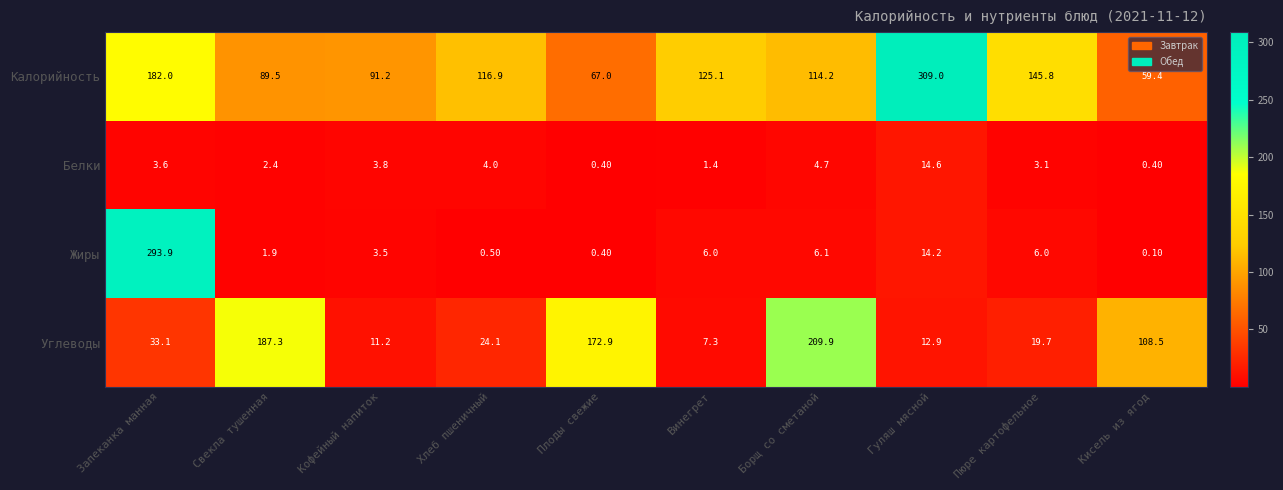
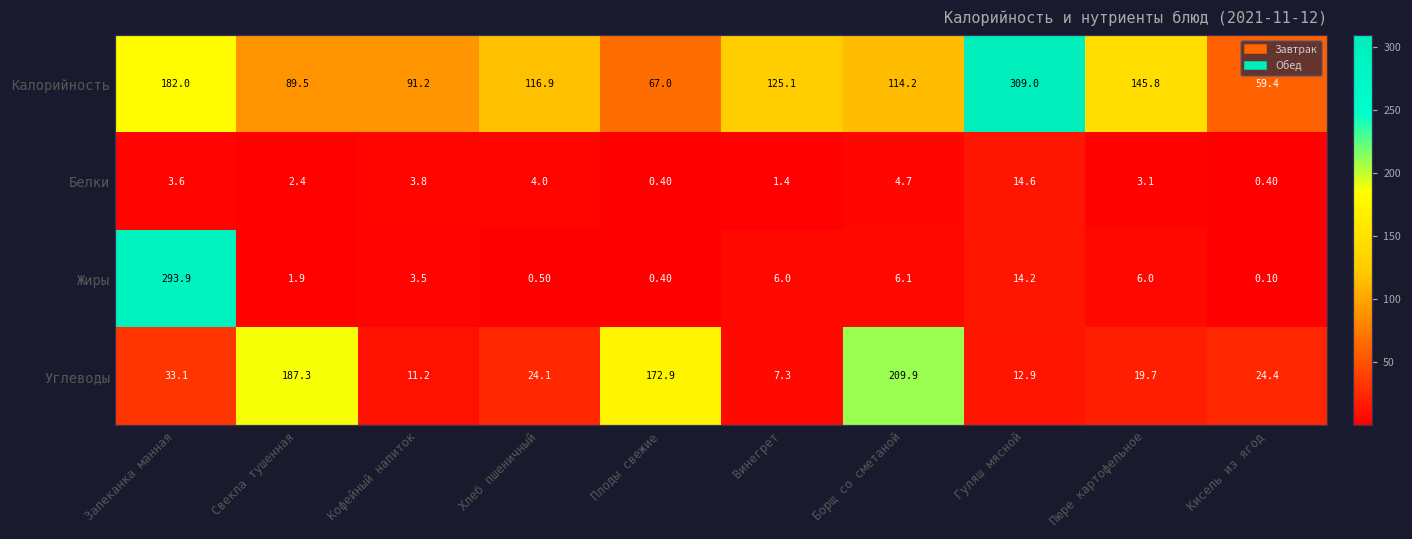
  {
    "Калорийность": {
      "Запеканка манная": 182.0,
      "Свекла тушенная": 89.5,
      "Кофейный напиток": 91.2,
      "Хлеб пшеничный": 116.9,
      "Плоды свежие": 67.0,
      "Винегрет": 125.1,
      "Борщ со сметаной": 114.2,
      "Гуляш мясной": 309.0,
      "Пюре картофельное": 145.8,
      "Кисель из ягод": 59.4
    },
    "Белки": {
      "Запеканка манная": 3.6,
      "Свекла тушенная": 2.4,
      "Кофейный напиток": 3.8,
      "Хлеб пшеничный": 4.0,
      "Плоды свежие": 0.40,
      "Винегрет": 1.4,
      "Борщ со сметаной": 4.7,
      "Гуляш мясной": 14.6,
      "Пюре картофельное": 3.1,
      "Кисель из ягод": 0.40
    },
    "Жиры": {
      "Запеканка манная": 293.9,
      "Свекла тушенная": 1.9,
      "Кофейный напиток": 3.5,
      "Хлеб пшеничный": 0.50,
      "Плоды свежие": 0.40,
      "Винегрет": 6.0,
      "Борщ со сметаной": 6.1,
      "Гуляш мясной": 14.2,
      "Пюре картофельное": 6.0,
      "Кисель из ягод": 0.10
    },
    "Углеводы": {
      "Запеканка манная": 33.1,
      "Свекла тушенная": 187.3,
      "Кофейный напиток": 11.2,
      "Хлеб пшеничный": 24.1,
      "Плоды свежие": 172.9,
      "Винегрет": 7.3,
      "Борщ со сметаной": 209.9,
      "Гуляш мясной": 12.9,
      "Пюре картофельное": 19.7,
-     "Кисель из ягод": 108.5
+     "Кисель из ягод": 24.4
    }
  }
